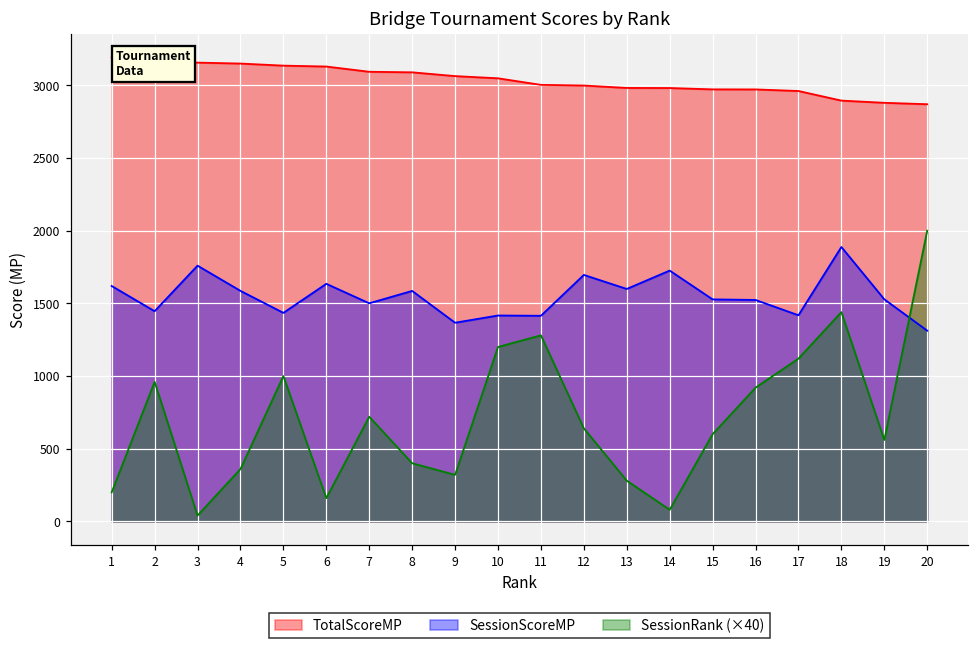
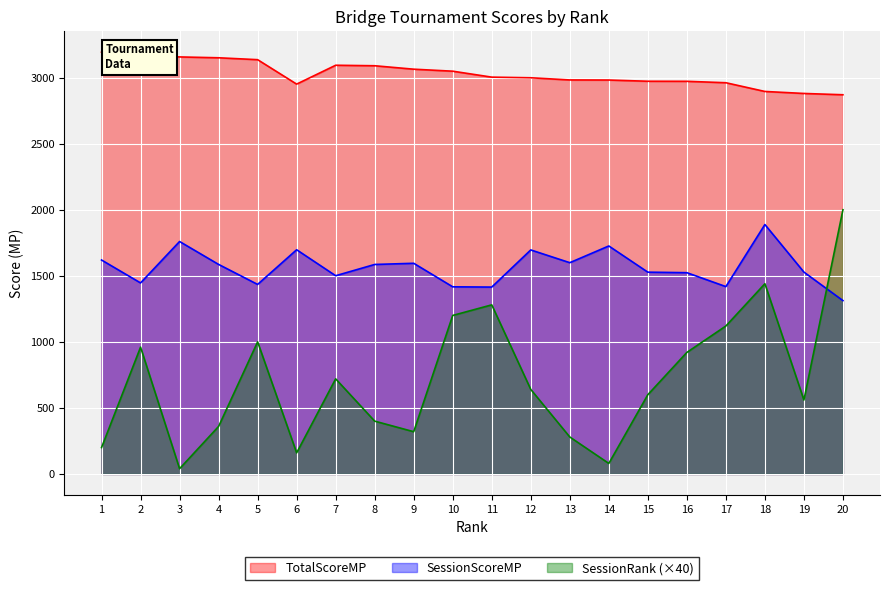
  {
    "TotalScoreMP": {
      "1": 3190,
      "3": 3160,
      "4": 3150,
      "5": 3140,
-     "6": 3130,
+     "6": 2950,
      "7": 3090,
      "8": 3090,
      "9": 3060,
      "10": 3050,
      "11": 3000,
      "12": 3000,
      "13": 2980,
      "14": 2980,
      "15": 2970,
      "16": 2970,
      "17": 2960,
      "18": 2900,
      "19": 2880,
      "20": 2870
    },
    "SessionScoreMP": {
      "1": 1620,
      "2": 1450,
      "3": 1760,
      "4": 1590,
      "5": 1430,
-     "6": 1630,
+     "6": 1700,
      "7": 1500,
      "8": 1590,
-     "9": 1370,
+     "9": 1590,
      "10": 1420,
      "11": 1410,
      "12": 1700,
      "13": 1600,
      "14": 1730,
      "15": 1530,
      "16": 1520,
      "17": 1420,
      "18": 1890,
      "19": 1530,
      "20": 1310
    },
    "SessionRank (×40)": {
      "1": 200,
      "2": 960,
      "3": 40,
      "4": 360,
      "5": 1000,
      "6": 160,
      "7": 720,
      "8": 400,
      "9": 320,
      "10": 1200,
      "11": 1280,
      "12": 640,
      "13": 280,
      "14": 80,
      "15": 600,
      "16": 920,
      "17": 1120,
      "18": 1440,
      "19": 560,
      "20": 2000
    }
  }
